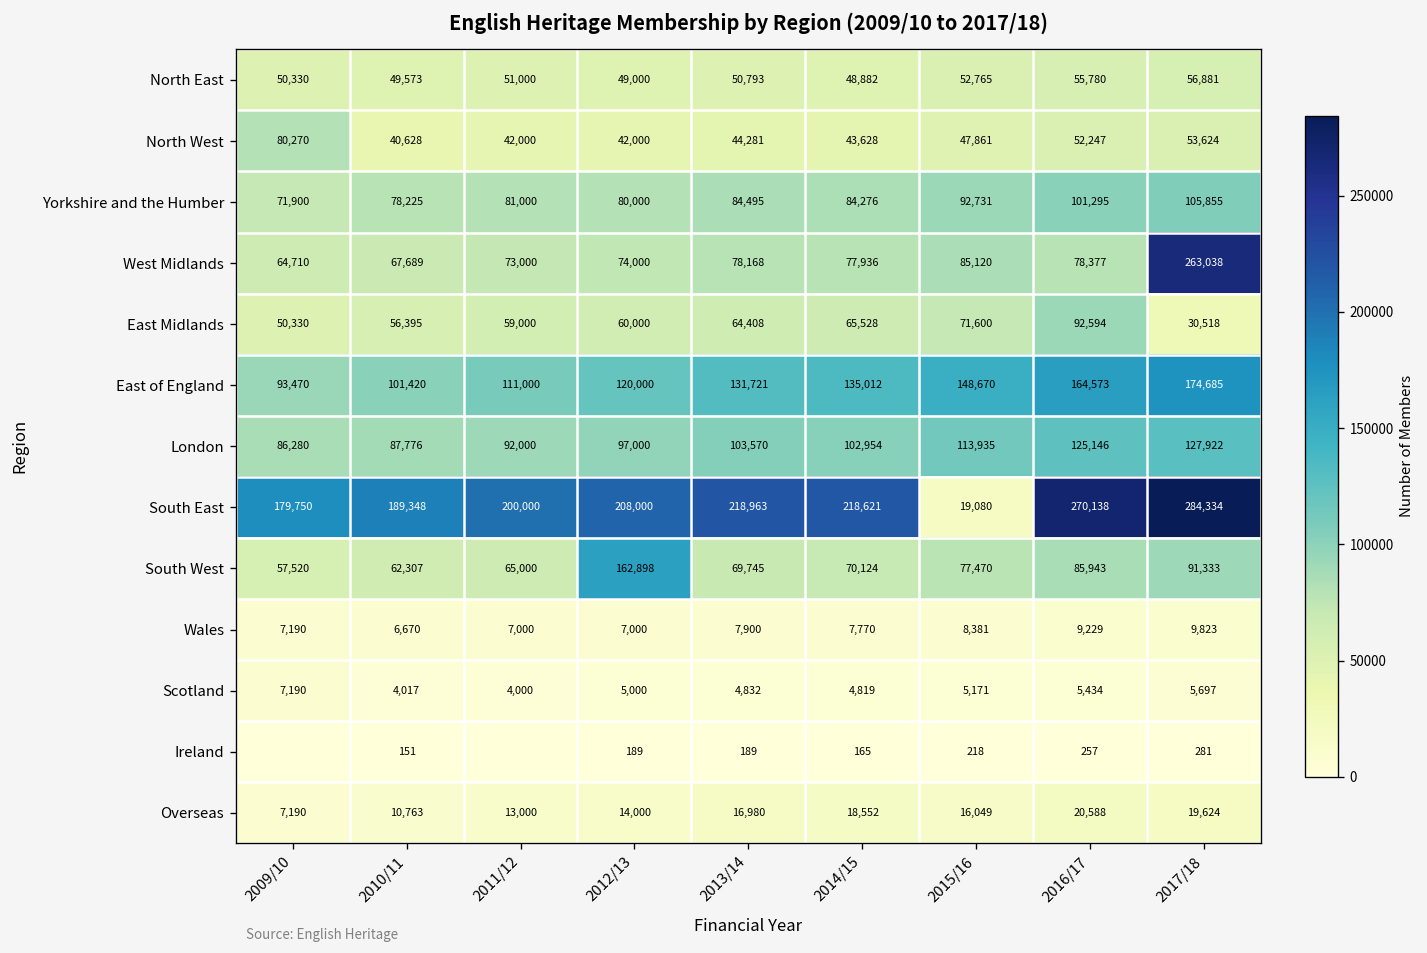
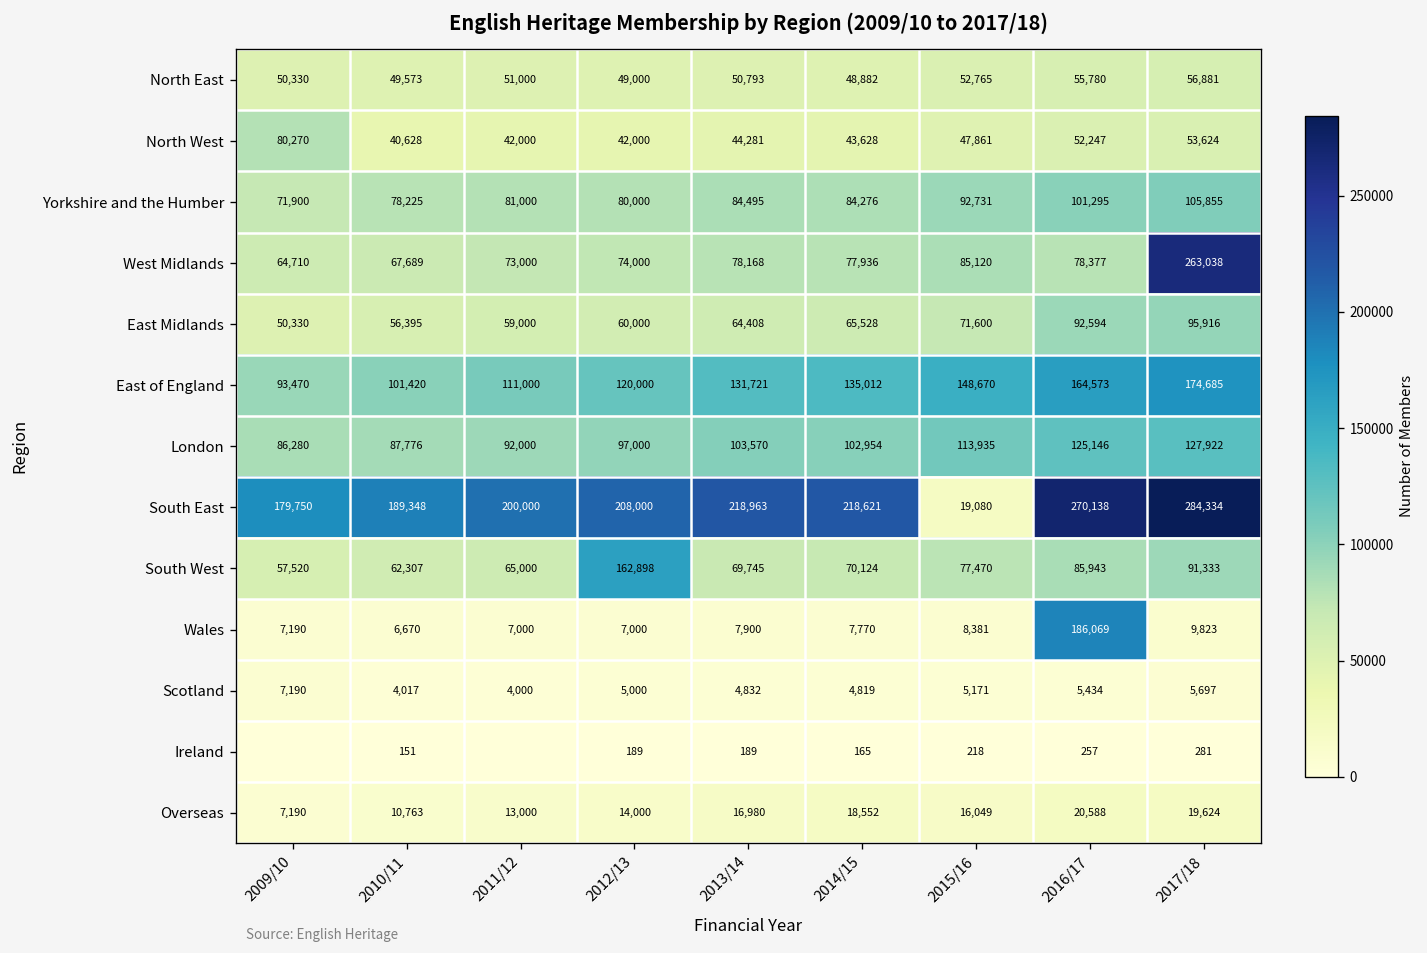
  {
    "North East": {
      "2009/10": "50,330",
      "2010/11": "49,573",
      "2011/12": "51,000",
      "2012/13": "49,000",
      "2013/14": "50,793",
      "2014/15": "48,882",
      "2015/16": "52,765",
      "2016/17": "55,780",
      "2017/18": "56,881"
    },
    "North West": {
      "2009/10": "80,270",
      "2010/11": "40,628",
      "2011/12": "42,000",
      "2012/13": "42,000",
      "2013/14": "44,281",
      "2014/15": "43,628",
      "2015/16": "47,861",
      "2016/17": "52,247",
      "2017/18": "53,624"
    },
    "Yorkshire and the Humber": {
      "2009/10": "71,900",
      "2010/11": "78,225",
      "2011/12": "81,000",
      "2012/13": "80,000",
      "2013/14": "84,495",
      "2014/15": "84,276",
      "2015/16": "92,731",
      "2016/17": "101,295",
      "2017/18": "105,855"
    },
    "West Midlands": {
      "2009/10": "64,710",
      "2010/11": "67,689",
      "2011/12": "73,000",
      "2012/13": "74,000",
      "2013/14": "78,168",
      "2014/15": "77,936",
      "2015/16": "85,120",
      "2016/17": "78,377",
      "2017/18": "263,038"
    },
    "East Midlands": {
      "2009/10": "50,330",
      "2010/11": "56,395",
      "2011/12": "59,000",
      "2012/13": "60,000",
      "2013/14": "64,408",
      "2014/15": "65,528",
      "2015/16": "71,600",
      "2016/17": "92,594",
-     "2017/18": "30,518"
+     "2017/18": "95,916"
    },
    "East of England": {
      "2009/10": "93,470",
      "2010/11": "101,420",
      "2011/12": "111,000",
      "2012/13": "120,000",
      "2013/14": "131,721",
      "2014/15": "135,012",
      "2015/16": "148,670",
      "2016/17": "164,573",
      "2017/18": "174,685"
    },
    "London": {
      "2009/10": "86,280",
      "2010/11": "87,776",
      "2011/12": "92,000",
      "2012/13": "97,000",
      "2013/14": "103,570",
      "2014/15": "102,954",
      "2015/16": "113,935",
      "2016/17": "125,146",
      "2017/18": "127,922"
    },
    "South East": {
      "2009/10": "179,750",
      "2010/11": "189,348",
      "2011/12": "200,000",
      "2012/13": "208,000",
      "2013/14": "218,963",
      "2014/15": "218,621",
      "2015/16": "19,080",
      "2016/17": "270,138",
      "2017/18": "284,334"
    },
    "South West": {
      "2009/10": "57,520",
      "2010/11": "62,307",
      "2011/12": "65,000",
      "2012/13": "162,898",
      "2013/14": "69,745",
      "2014/15": "70,124",
      "2015/16": "77,470",
      "2016/17": "85,943",
      "2017/18": "91,333"
    },
    "Wales": {
      "2009/10": "7,190",
      "2010/11": "6,670",
      "2011/12": "7,000",
      "2012/13": "7,000",
      "2013/14": "7,900",
      "2014/15": "7,770",
      "2015/16": "8,381",
-     "2016/17": "9,229",
+     "2016/17": "186,069",
      "2017/18": "9,823"
    },
    "Scotland": {
      "2009/10": "7,190",
      "2010/11": "4,017",
      "2011/12": "4,000",
      "2012/13": "5,000",
      "2013/14": "4,832",
      "2014/15": "4,819",
      "2015/16": "5,171",
      "2016/17": "5,434",
      "2017/18": "5,697"
    },
    "Ireland": {
      "2010/11": "151",
      "2012/13": "189",
      "2013/14": "189",
      "2014/15": "165",
      "2015/16": "218",
      "2016/17": "257",
      "2017/18": "281"
    },
    "Overseas": {
      "2009/10": "7,190",
      "2010/11": "10,763",
      "2011/12": "13,000",
      "2012/13": "14,000",
      "2013/14": "16,980",
      "2014/15": "18,552",
      "2015/16": "16,049",
      "2016/17": "20,588",
      "2017/18": "19,624"
    }
  }
